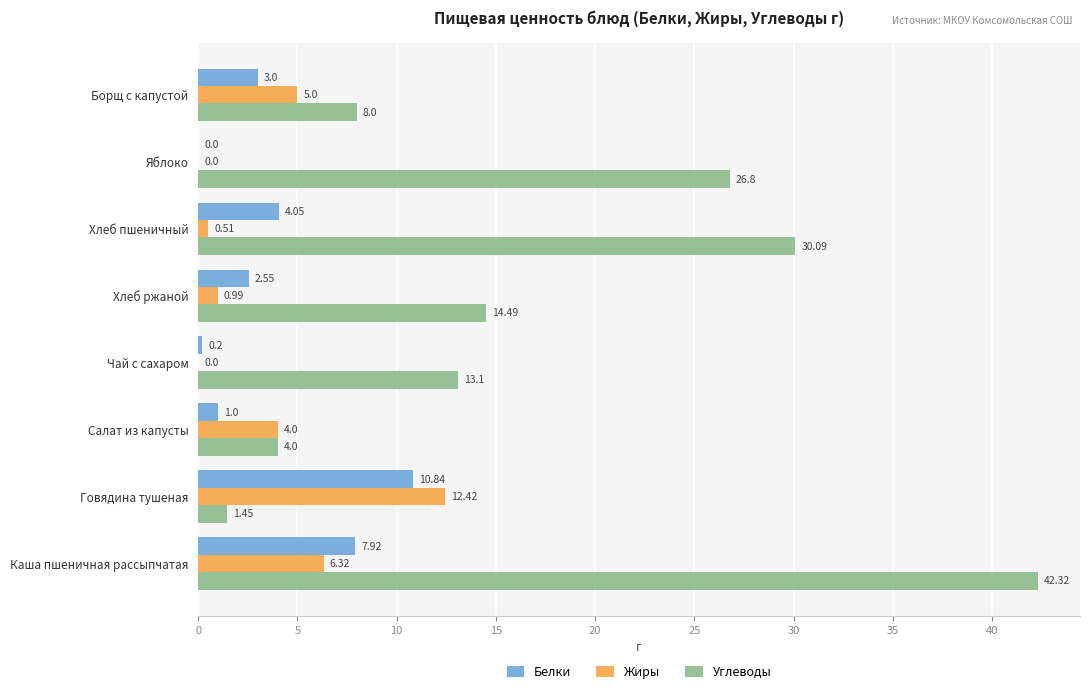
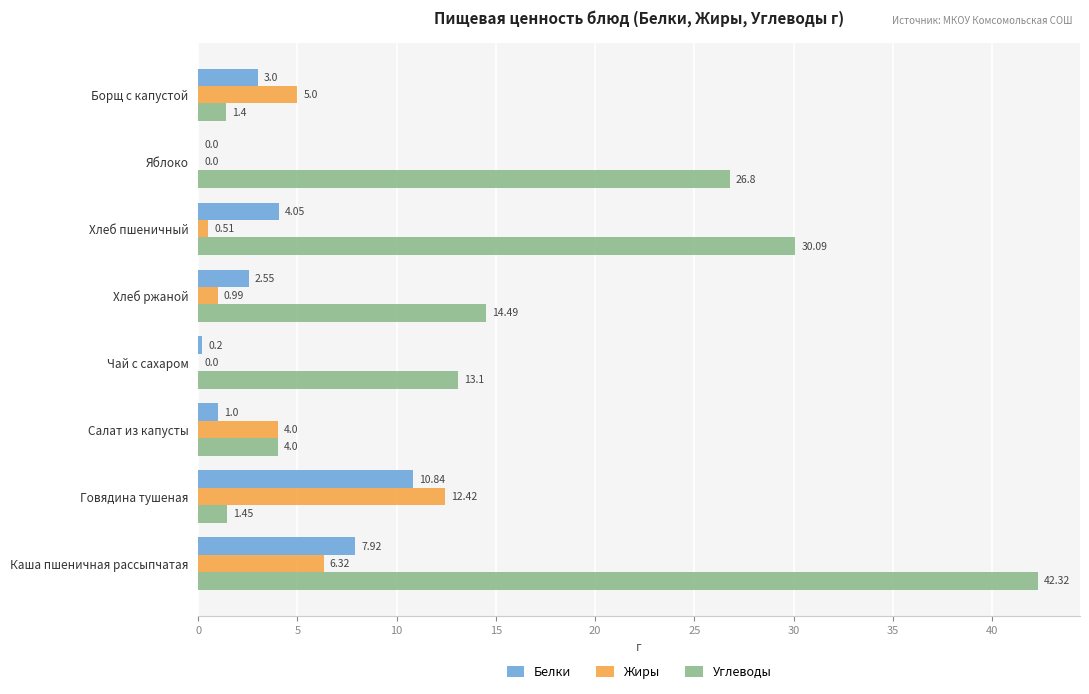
  {
    "Белки": {
      "Борщ с капустой": 3.0,
      "Яблоко": 0.0,
      "Хлеб пшеничный": 4.05,
      "Хлеб ржаной": 2.55,
      "Чай с сахаром": 0.2,
      "Салат из капусты": 1.0,
      "Говядина тушеная": 10.84,
      "Каша пшеничная рассыпчатая": 7.92
    },
    "Жиры": {
      "Борщ с капустой": 5.0,
      "Яблоко": 0.0,
      "Хлеб пшеничный": 0.51,
      "Хлеб ржаной": 0.99,
      "Чай с сахаром": 0.0,
      "Салат из капусты": 4.0,
      "Говядина тушеная": 12.42,
      "Каша пшеничная рассыпчатая": 6.32
    },
    "Углеводы": {
-     "Борщ с капустой": 8.0,
+     "Борщ с капустой": 1.4,
      "Яблоко": 26.8,
      "Хлеб пшеничный": 30.09,
      "Хлеб ржаной": 14.49,
      "Чай с сахаром": 13.1,
      "Салат из капусты": 4.0,
      "Говядина тушеная": 1.45,
      "Каша пшеничная рассыпчатая": 42.32
    }
  }
